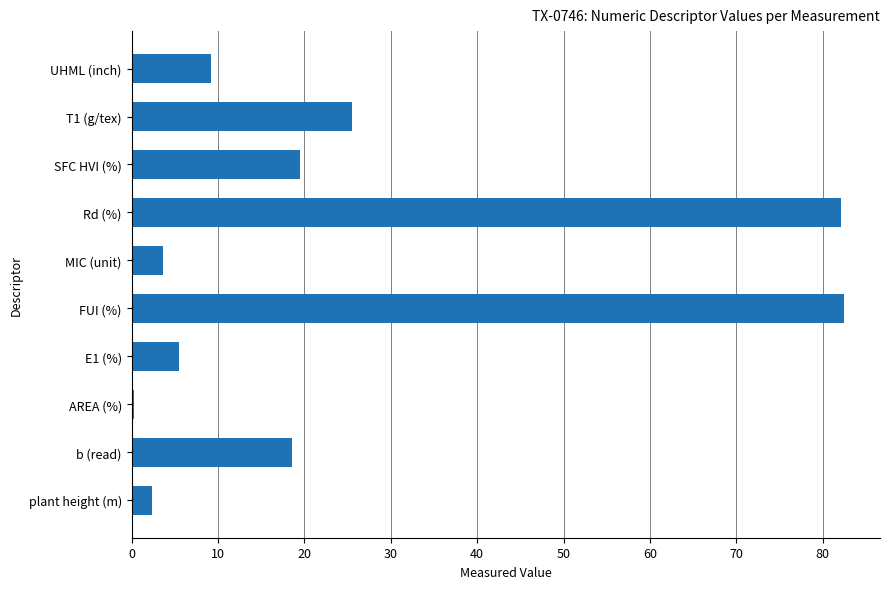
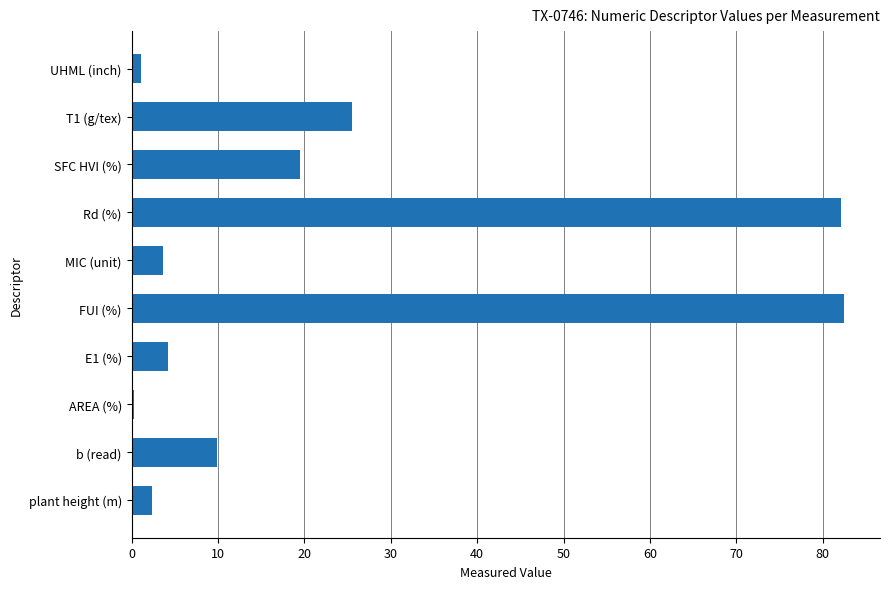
  {
-   "UHML (inch)": 9,
+   "UHML (inch)": 1,
    "T1 (g/tex)": 26,
    "SFC HVI (%)": 20,
    "Rd (%)": 82,
    "MIC (unit)": 4,
    "FUI (%)": 83,
-   "E1 (%)": 6,
+   "E1 (%)": 4,
    "AREA (%)": 0,
-   "b (read)": 19,
+   "b (read)": 10,
    "plant height (m)": 2
  }
